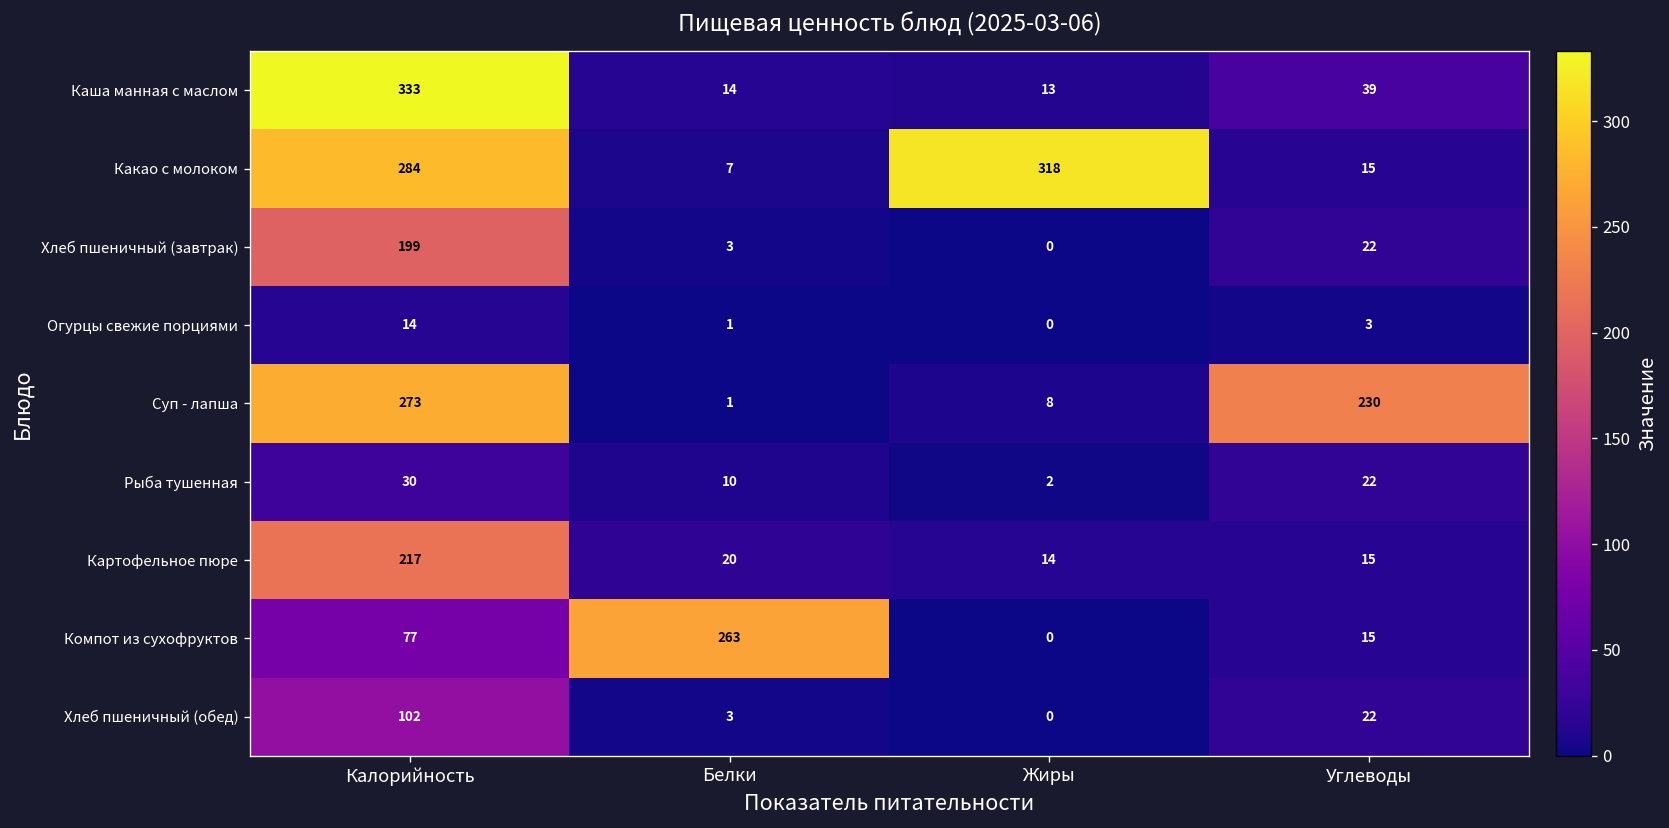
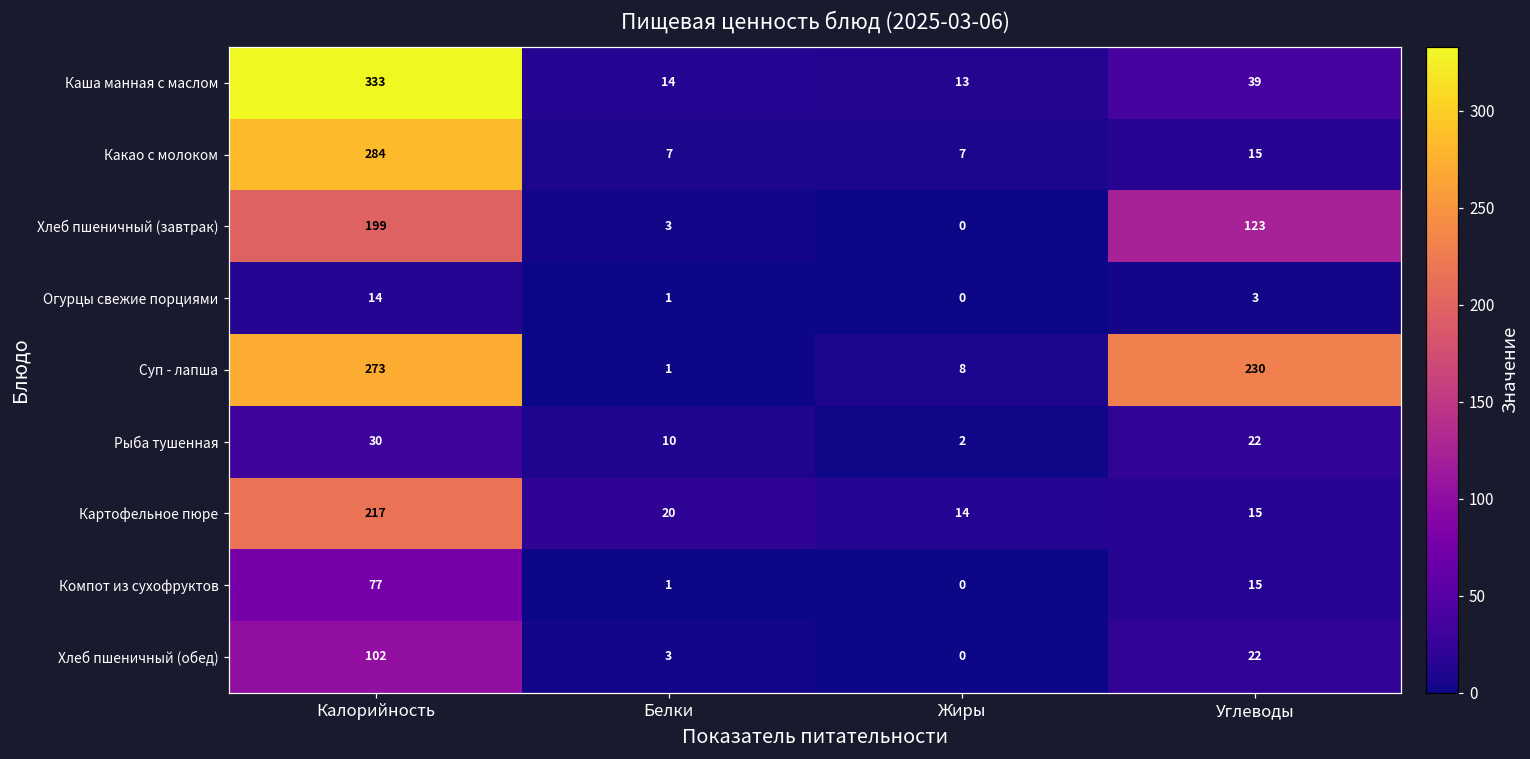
  {
    "Каша манная с маслом": {
      "Калорийность": 333,
      "Белки": 14,
      "Жиры": 13,
      "Углеводы": 39
    },
    "Какао с молоком": {
      "Калорийность": 284,
      "Белки": 7,
-     "Жиры": 318,
+     "Жиры": 7,
      "Углеводы": 15
    },
    "Хлеб пшеничный (завтрак)": {
      "Калорийность": 199,
      "Белки": 3,
      "Жиры": 0,
-     "Углеводы": 22
+     "Углеводы": 123
    },
    "Огурцы свежие порциями": {
      "Калорийность": 14,
      "Белки": 1,
      "Жиры": 0,
      "Углеводы": 3
    },
    "Суп - лапша": {
      "Калорийность": 273,
      "Белки": 1,
      "Жиры": 8,
      "Углеводы": 230
    },
    "Рыба тушенная": {
      "Калорийность": 30,
      "Белки": 10,
      "Жиры": 2,
      "Углеводы": 22
    },
    "Картофельное пюре": {
      "Калорийность": 217,
      "Белки": 20,
      "Жиры": 14,
      "Углеводы": 15
    },
    "Компот из сухофруктов": {
      "Калорийность": 77,
-     "Белки": 263,
+     "Белки": 1,
      "Жиры": 0,
      "Углеводы": 15
    },
    "Хлеб пшеничный (обед)": {
      "Калорийность": 102,
      "Белки": 3,
      "Жиры": 0,
      "Углеводы": 22
    }
  }
